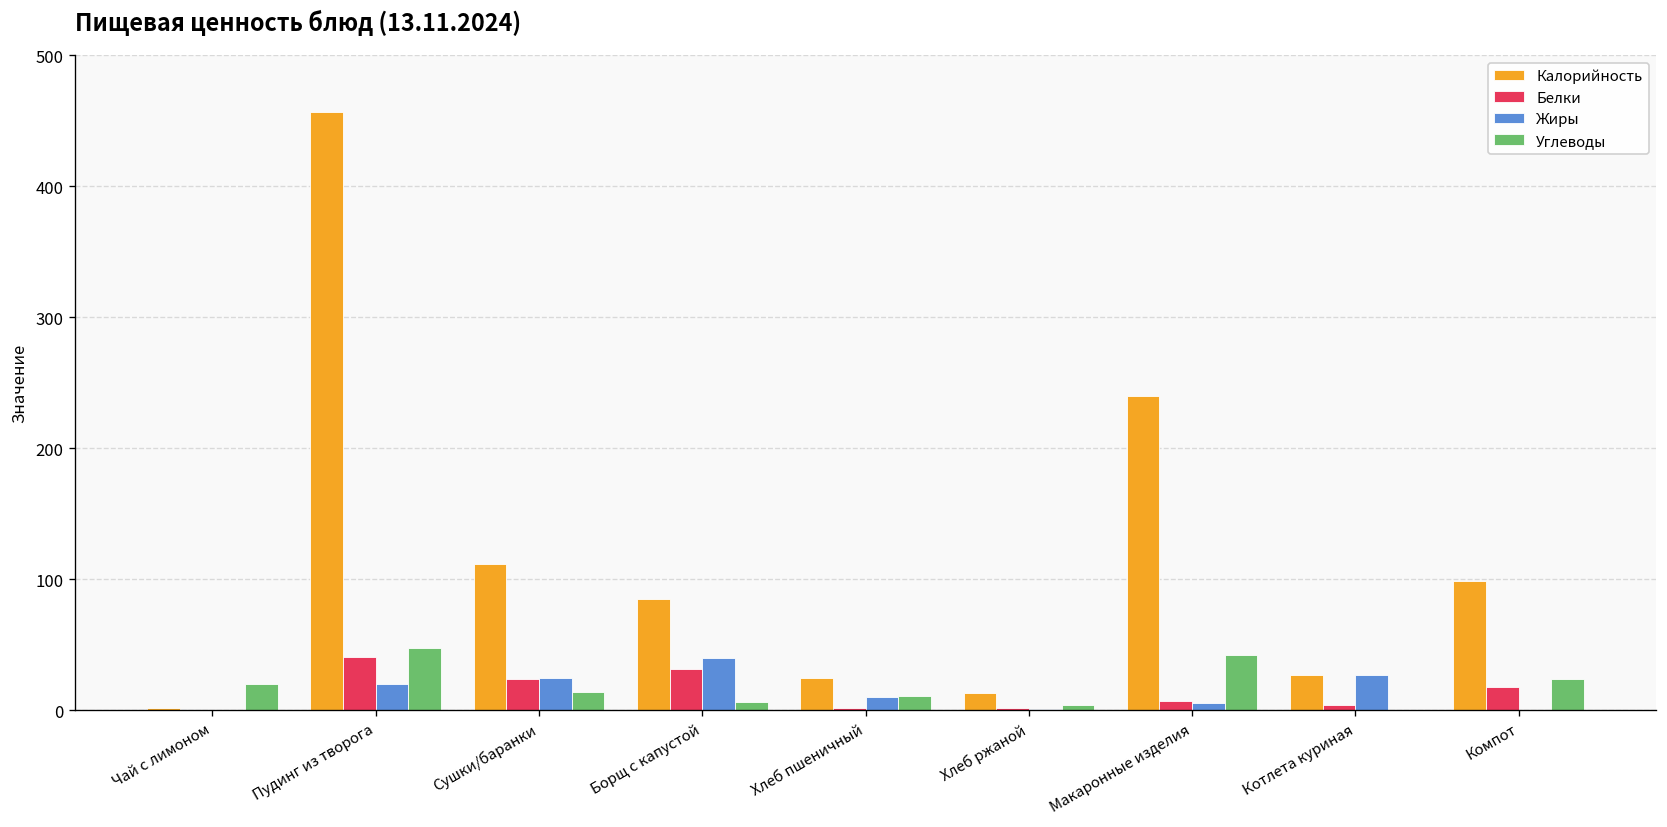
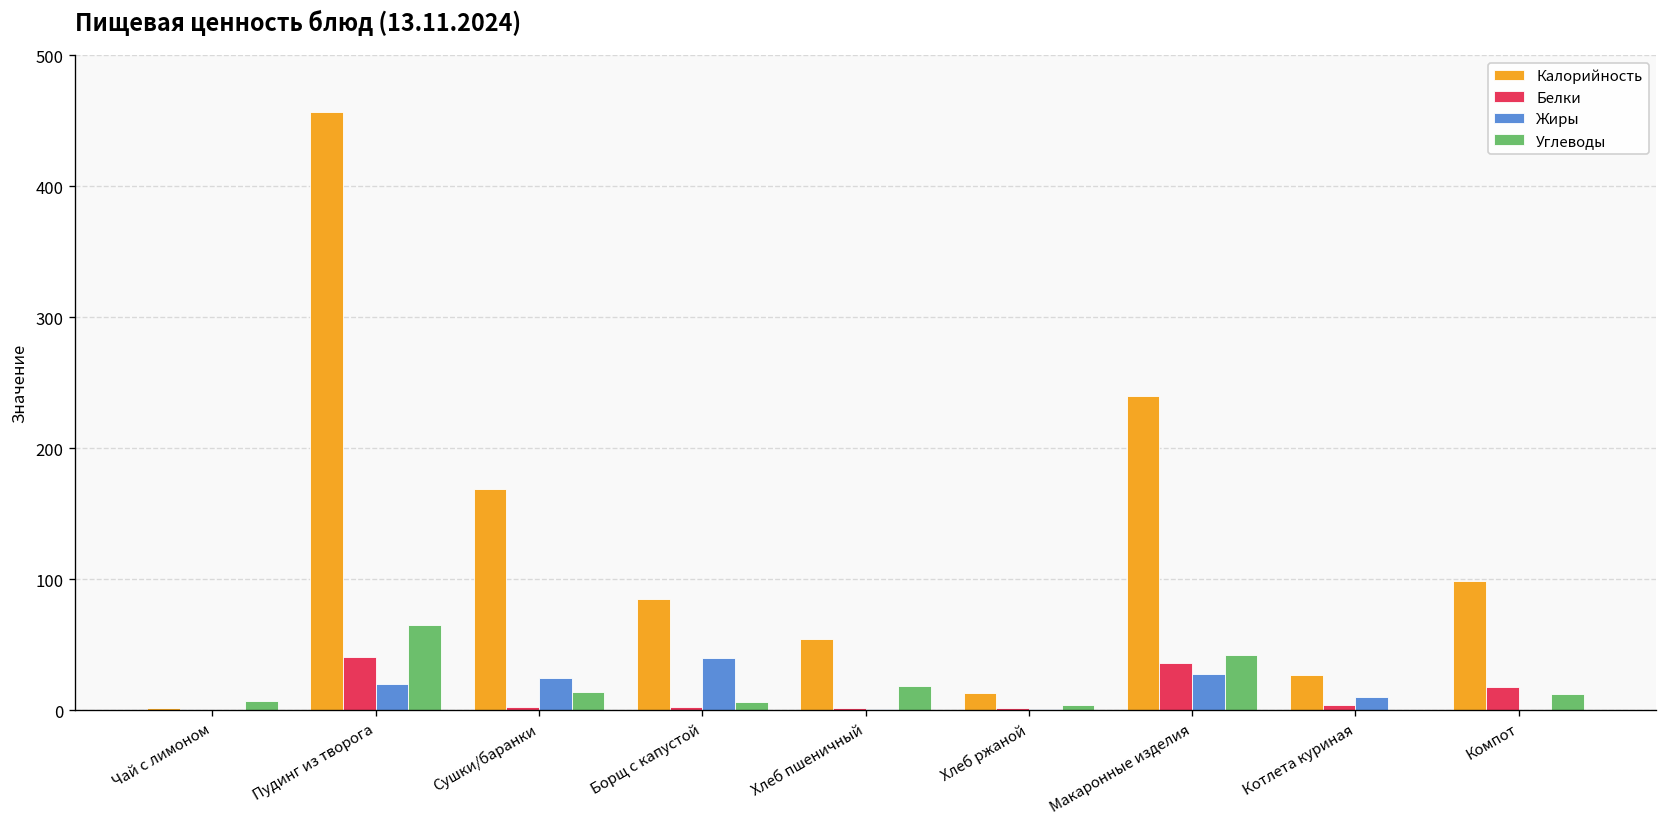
  {
    "Калорийность": {
      "Пудинг из творога": 457,
-     "Сушки/баранки": 112,
+     "Сушки/баранки": 169,
      "Борщ с капустой": 85,
-     "Хлеб пшеничный": 25,
+     "Хлеб пшеничный": 55,
      "Хлеб ржаной": 14,
      "Макаронные изделия": 240,
      "Котлета куриная": 27,
      "Компот": 99
    },
    "Белки": {
      "Пудинг из творога": 40,
-     "Сушки/баранки": 24,
-     "Борщ с капустой": 32,
-     "Макаронные изделия": 7,
+     "Сушки/баранки": 2,
+     "Борщ с капустой": 3,
+     "Макаронные изделия": 36,
      "Котлета куриная": 4,
      "Компот": 18
    },
    "Жиры": {
      "Чай с лимоном": 0,
      "Пудинг из творога": 20,
      "Сушки/баранки": 25,
      "Борщ с капустой": 40,
-     "Хлеб пшеничный": 10,
-     "Макаронные изделия": 6,
-     "Котлета куриная": 27,
+     "Хлеб пшеничный": 1,
+     "Макаронные изделия": 28,
+     "Котлета куриная": 10,
      "Компот": 0
    },
    "Углеводы": {
-     "Чай с лимоном": 20,
-     "Пудинг из творога": 47,
+     "Чай с лимоном": 7,
+     "Пудинг из творога": 65,
      "Сушки/баранки": 14,
      "Борщ с капустой": 7,
-     "Хлеб пшеничный": 11,
+     "Хлеб пшеничный": 19,
      "Хлеб ржаной": 4,
      "Макаронные изделия": 42,
      "Котлета куриная": 0,
-     "Компот": 24
+     "Компот": 13
    }
  }
